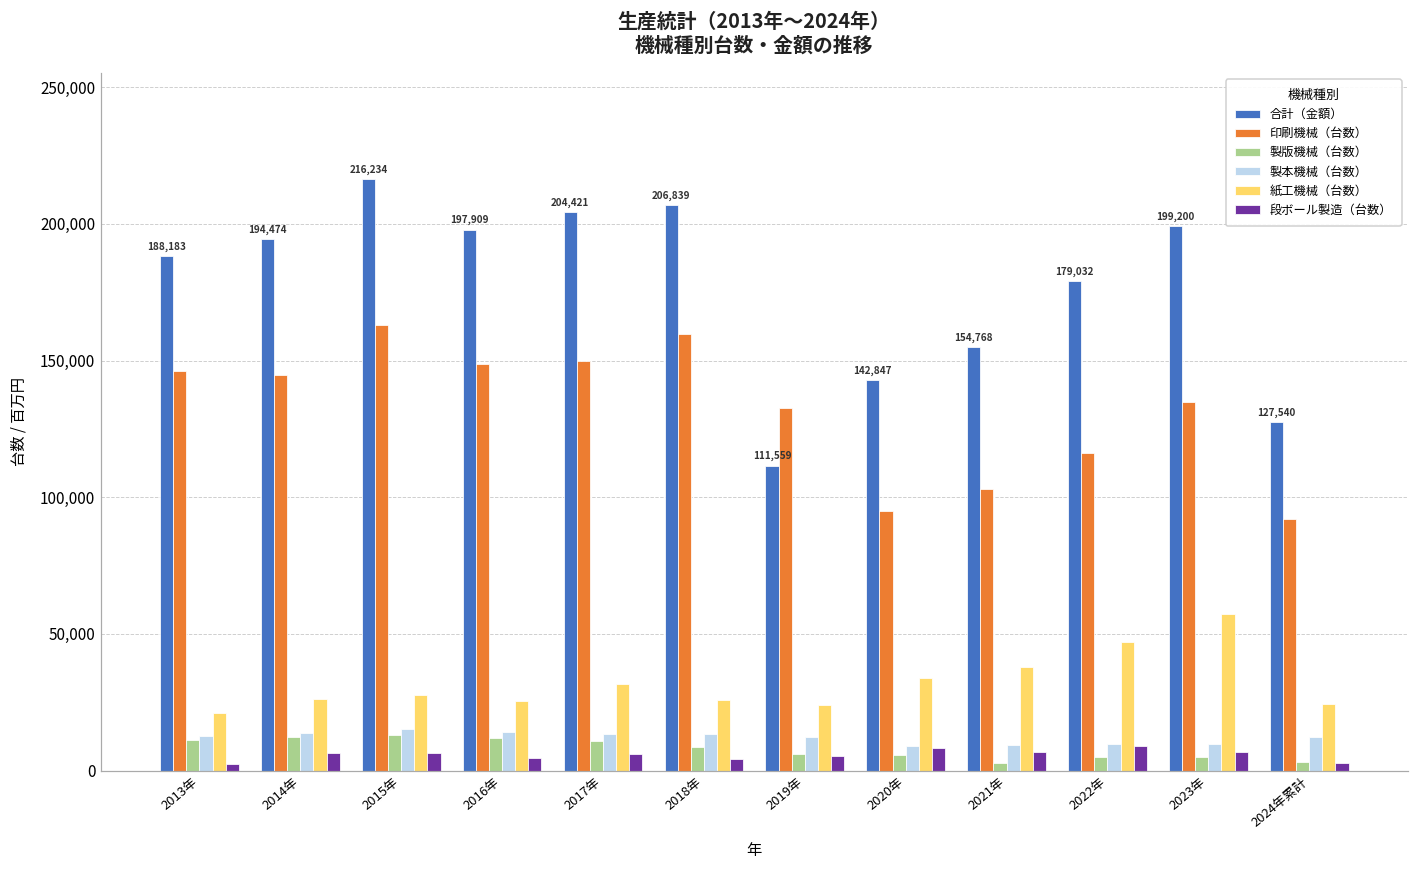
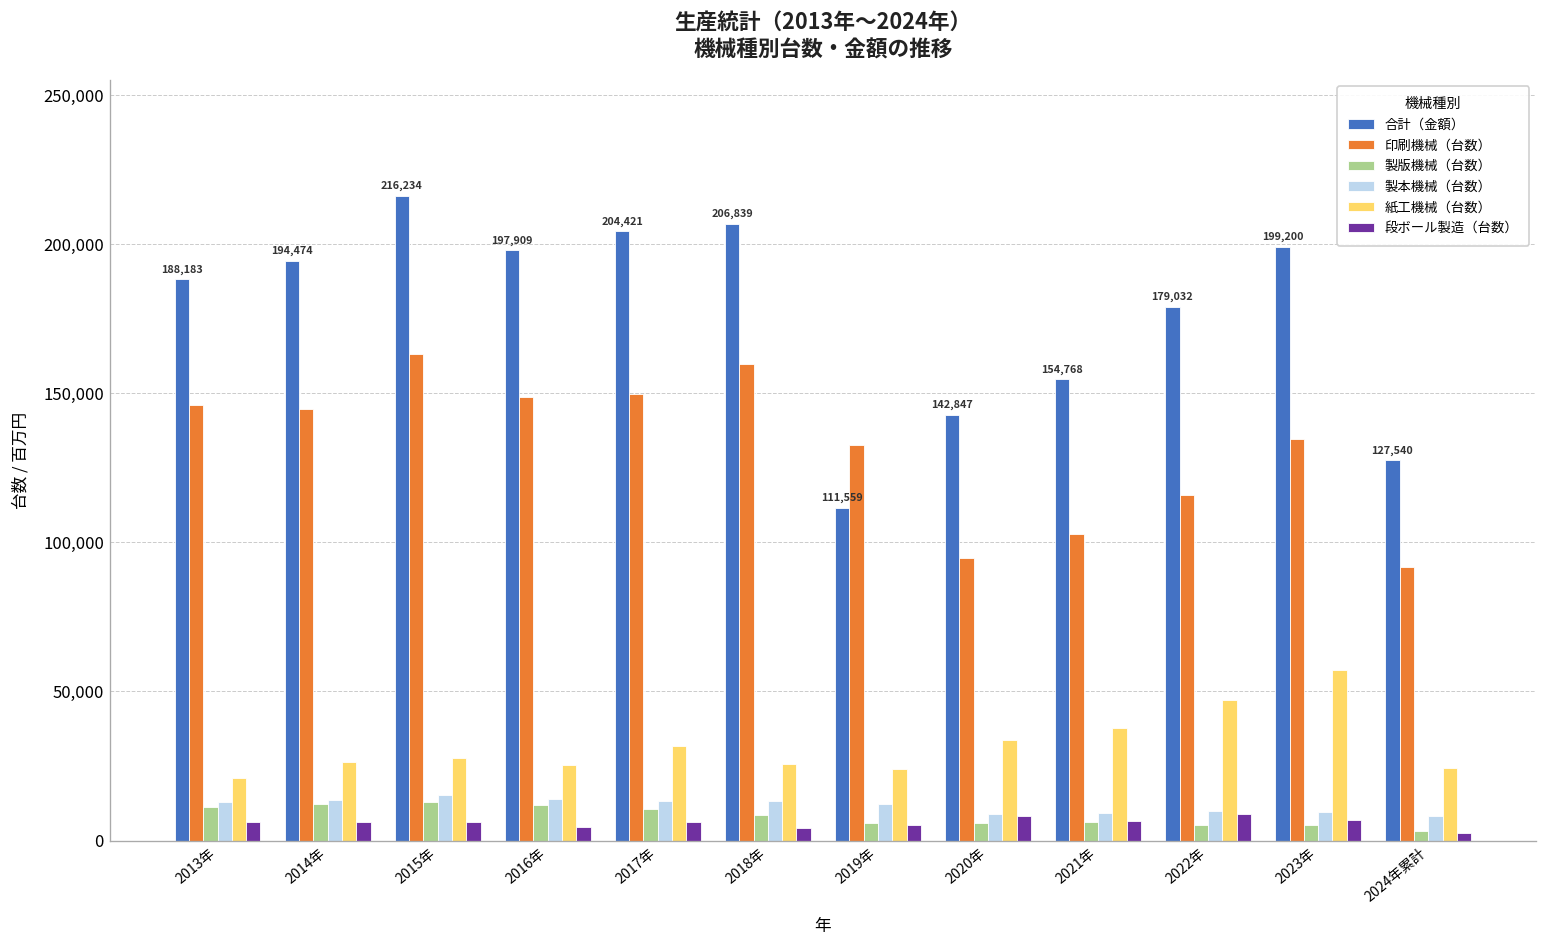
  {
    "合計（金額）": {
      "2013年": "188,183",
      "2014年": "194,474",
      "2015年": "216,234",
      "2016年": "197,909",
      "2017年": "204,421",
      "2018年": "206,839",
      "2019年": "111,559",
      "2020年": "142,847",
      "2021年": "154,768",
      "2022年": "179,032",
      "2023年": "199,200",
      "2024年累計": "127,540"
    },
    "印刷機械（台数）": {
      "2013年": "146,000",
      "2014年": "145,000",
      "2015年": "163,000",
      "2016年": "149,000",
      "2017年": "150,000",
      "2018年": "160,000",
      "2019年": "133,000",
      "2020年": "95,000",
      "2021年": "103,000",
      "2022年": "116,000",
      "2023年": "135,000",
      "2024年累計": "92,000"
    },
    "製版機械（台数）": {
      "2013年": "11,000",
      "2014年": "12,000",
      "2015年": "13,000",
      "2016年": "12,000",
      "2017年": "11,000",
      "2018年": "9,000",
      "2019年": "6,000",
      "2020年": "6,000",
-     "2021年": "3,000",
+     "2021年": "6,000",
      "2022年": "5,000",
      "2023年": "5,000",
      "2024年累計": "3,000"
    },
    "製本機械（台数）": {
      "2013年": "13,000",
      "2014年": "14,000",
      "2015年": "15,000",
      "2016年": "14,000",
      "2017年": "13,000",
      "2018年": "13,000",
      "2019年": "12,000",
      "2020年": "9,000",
      "2021年": "9,000",
      "2022年": "10,000",
      "2023年": "10,000",
-     "2024年累計": "12,000"
+     "2024年累計": "8,000"
    },
    "紙工機械（台数）": {
      "2013年": "21,000",
      "2014年": "26,000",
      "2015年": "28,000",
      "2016年": "25,000",
      "2017年": "32,000",
      "2018年": "26,000",
      "2019年": "24,000",
      "2020年": "34,000",
      "2021年": "38,000",
      "2022年": "47,000",
      "2023年": "57,000",
      "2024年累計": "24,000"
    },
    "段ボール製造（台数）": {
-     "2013年": "3,000",
+     "2013年": "6,000",
      "2014年": "6,000",
      "2015年": "6,000",
      "2016年": "5,000",
      "2017年": "6,000",
      "2018年": "4,000",
      "2019年": "5,000",
      "2020年": "8,000",
      "2021年": "7,000",
      "2022年": "9,000",
      "2023年": "7,000",
      "2024年累計": "3,000"
    }
  }
